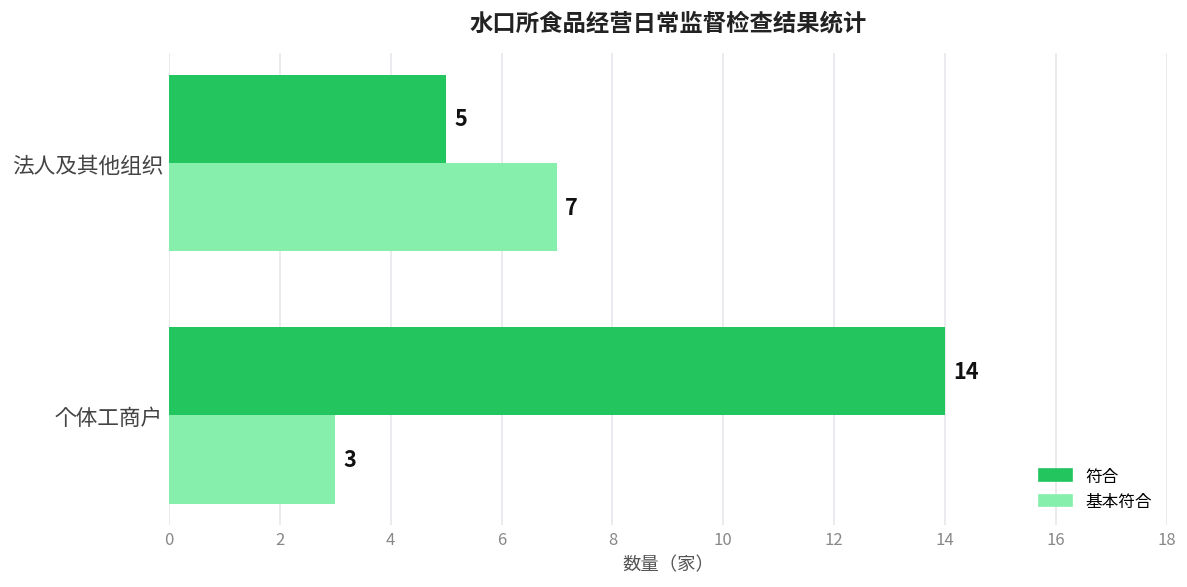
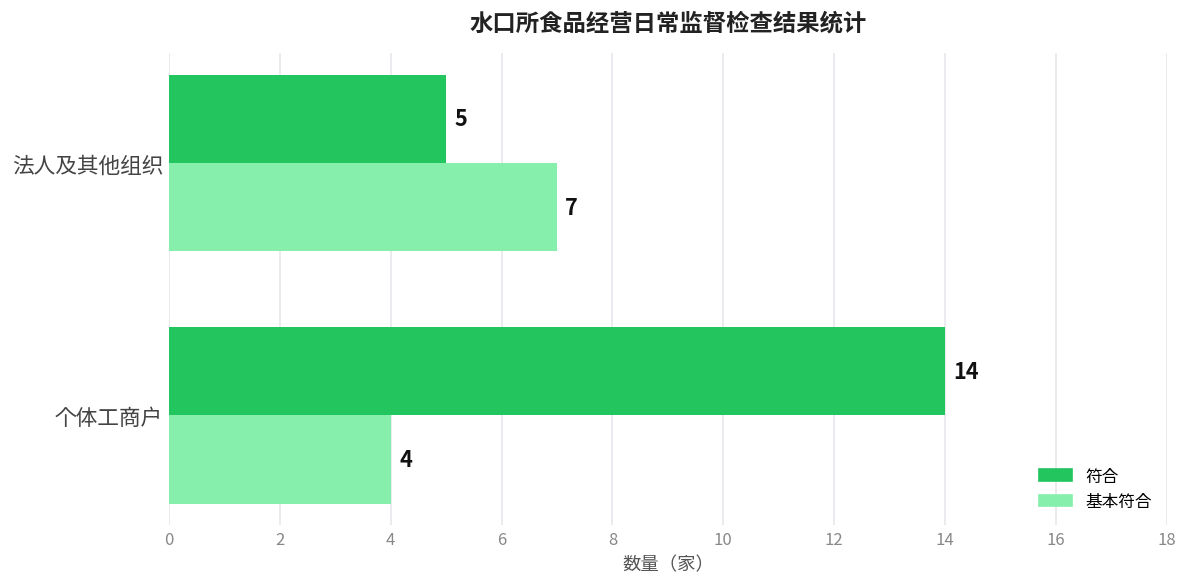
  {
    "符合": {
      "法人及其他组织": 5,
      "个体工商户": 14
    },
    "基本符合": {
      "法人及其他组织": 7,
-     "个体工商户": 3
+     "个体工商户": 4
    }
  }
